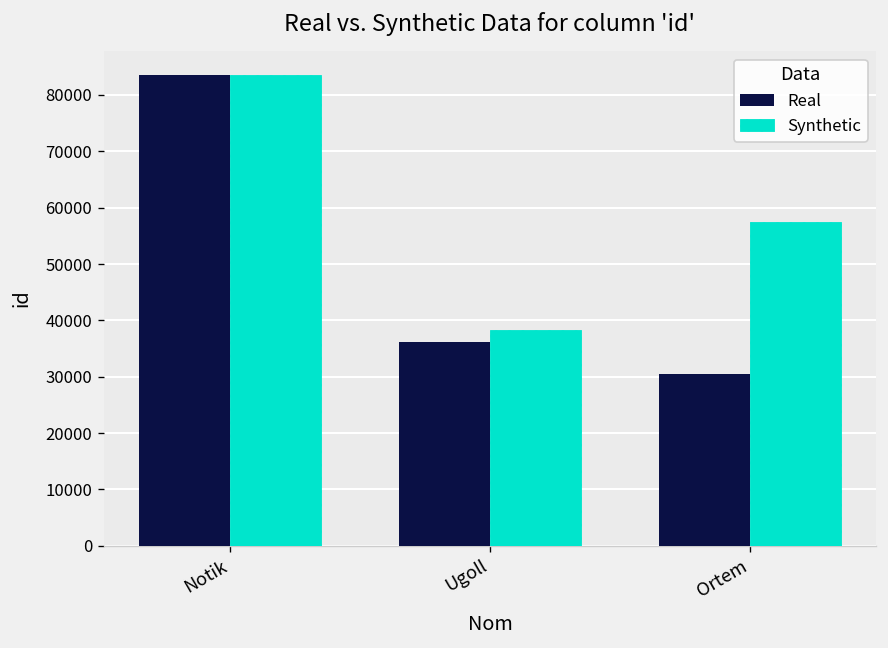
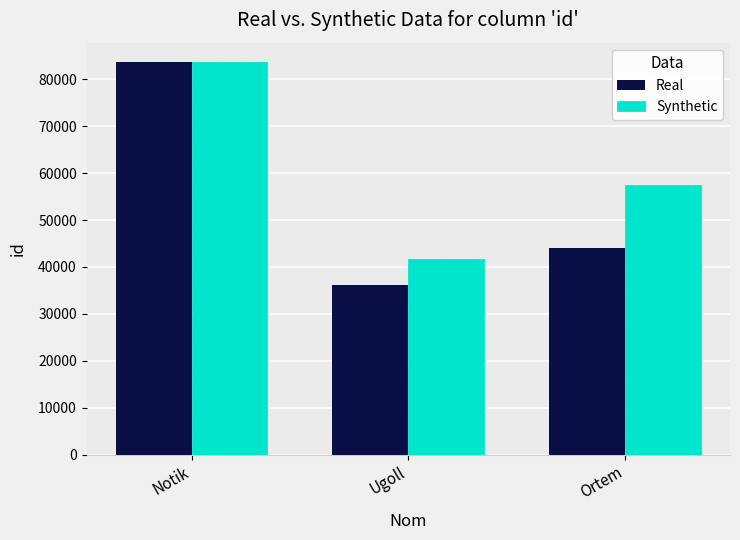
  {
    "Real": {
      "Notik": 84000,
      "Ugoll": 36000,
-     "Ortem": 30000
+     "Ortem": 44000
    },
    "Synthetic": {
      "Notik": 84000,
-     "Ugoll": 38000,
+     "Ugoll": 42000,
      "Ortem": 57000
    }
  }
